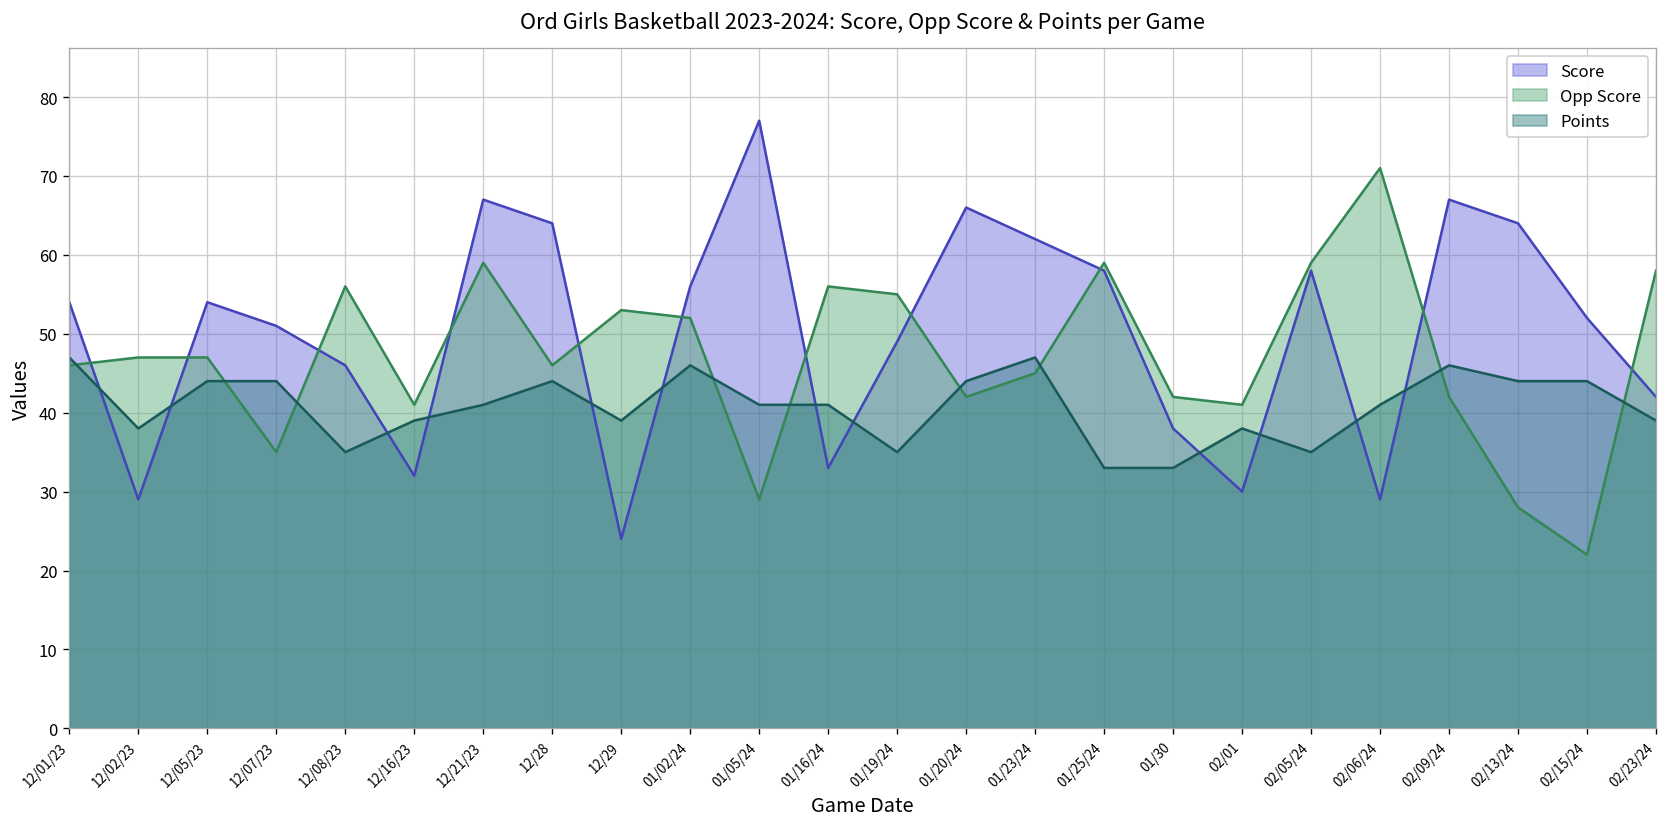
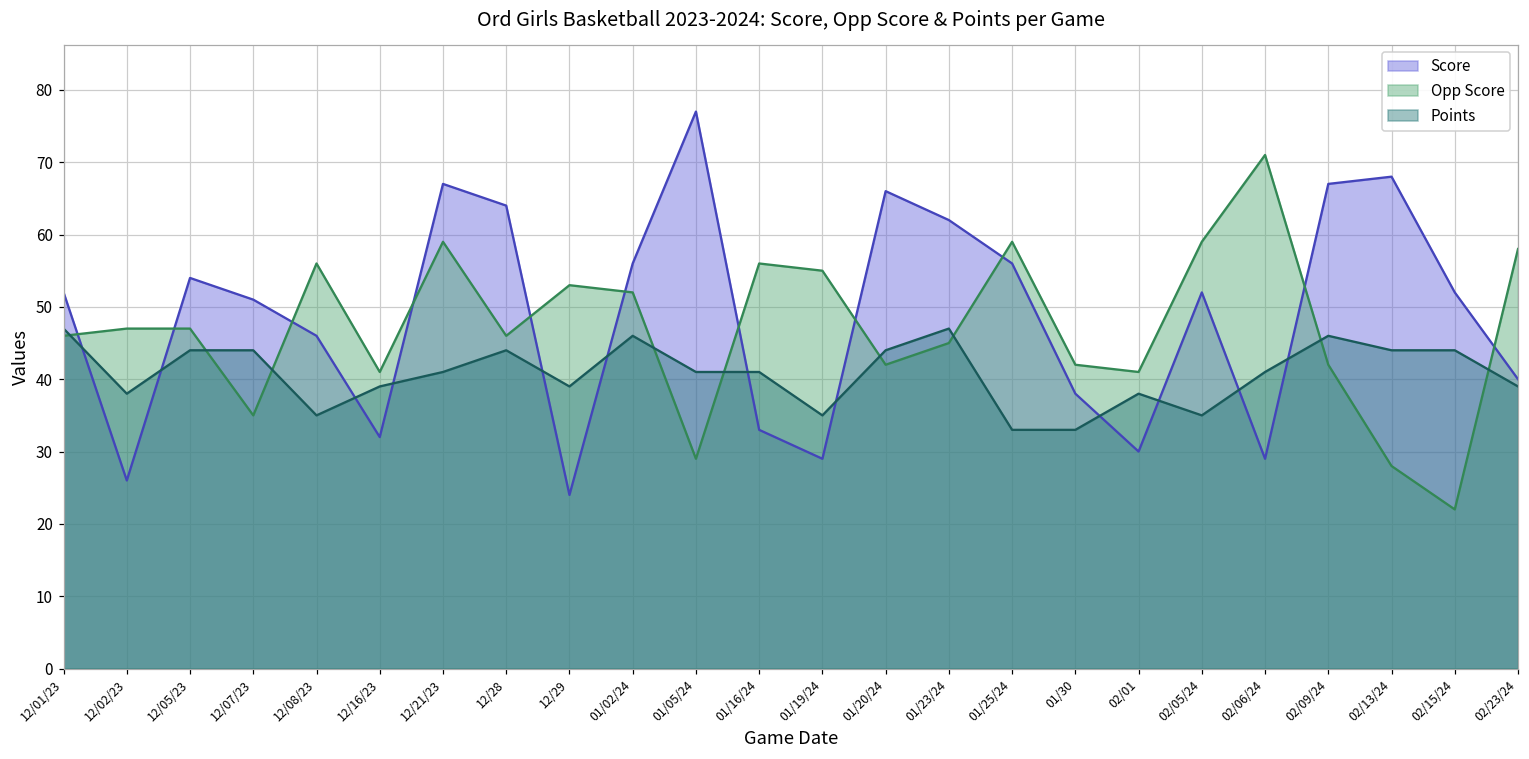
  {
    "Score": {
-     "12/01/23": 54,
-     "12/02/23": 29,
+     "12/01/23": 52,
+     "12/02/23": 26,
      "12/05/23": 54,
      "12/07/23": 51,
      "12/08/23": 46,
      "12/16/23": 32,
      "12/21/23": 67,
      "12/28": 64,
      "12/29": 24,
      "01/02/24": 56,
      "01/05/24": 77,
      "01/16/24": 33,
-     "01/19/24": 49,
+     "01/19/24": 29,
      "01/20/24": 66,
      "01/23/24": 62,
-     "01/25/24": 58,
+     "01/25/24": 56,
      "01/30": 38,
      "02/01": 30,
-     "02/05/24": 58,
+     "02/05/24": 52,
      "02/06/24": 29,
      "02/09/24": 67,
-     "02/13/24": 64,
+     "02/13/24": 68,
      "02/15/24": 52,
-     "02/23/24": 42
+     "02/23/24": 40
    }
  }
